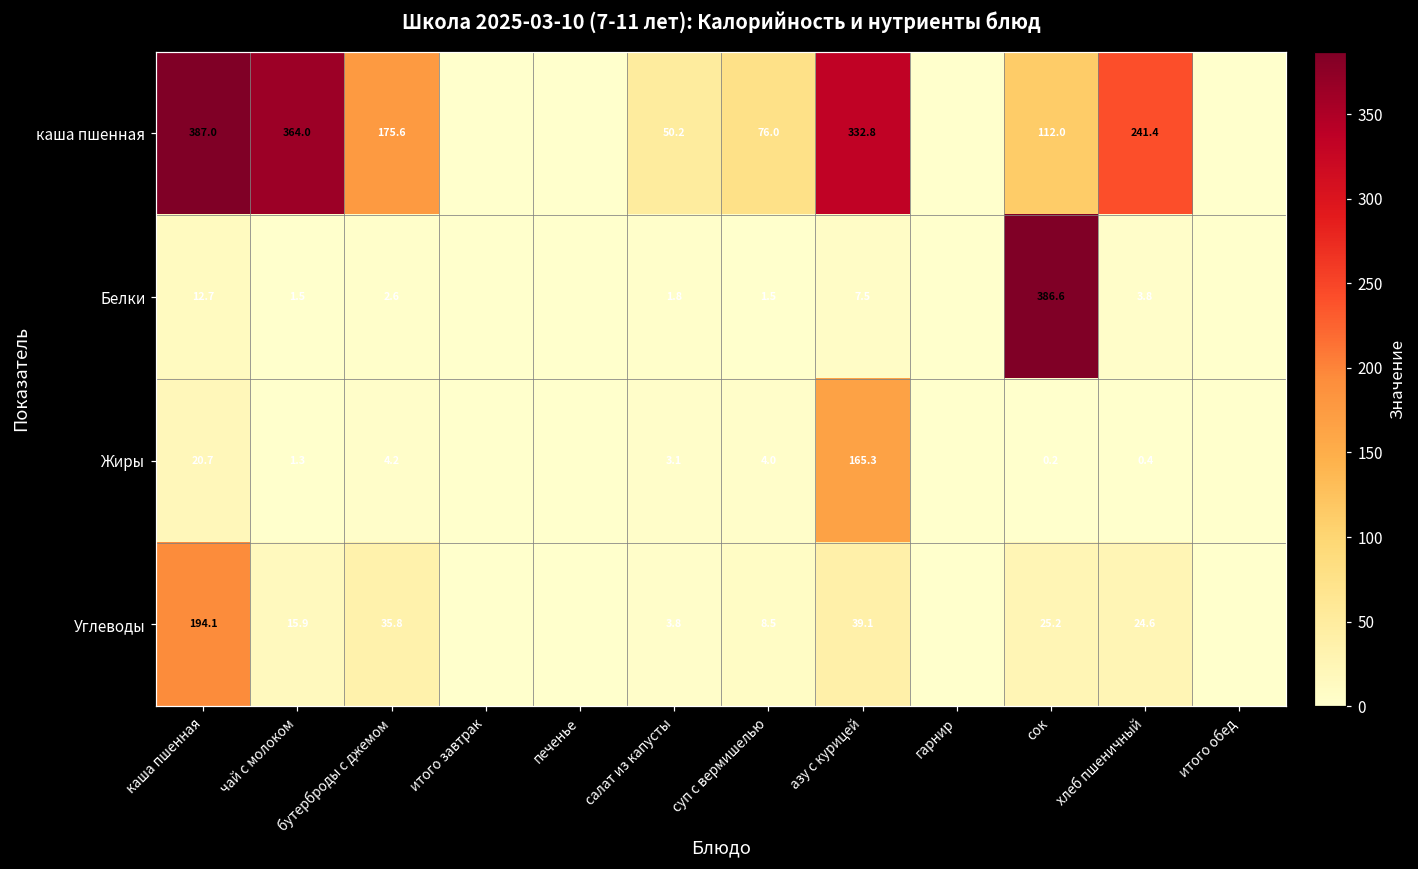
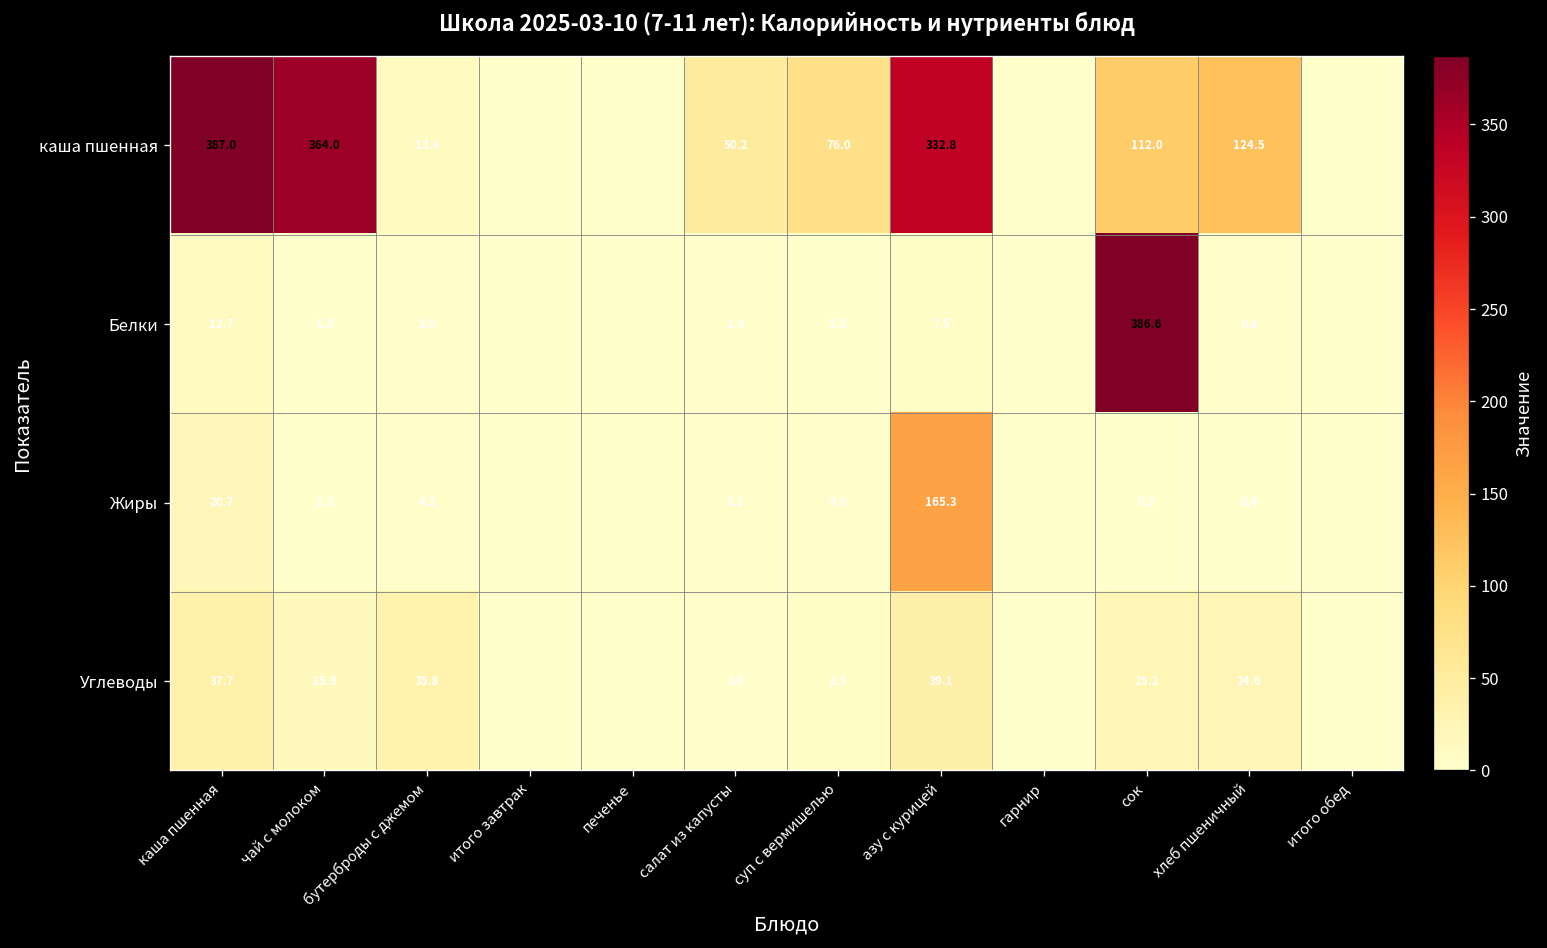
  {
    "каша пшенная": {
      "каша пшенная": 387.0,
      "чай с молоком": 364.0,
-     "бутерброды с джемом": 175.6,
+     "бутерброды с джемом": 13.4,
      "салат из капусты": 50.2,
      "суп с вермишелью": 76.0,
      "азу с курицей": 332.8,
      "сок": 112.0,
-     "хлеб пшеничный": 241.4
+     "хлеб пшеничный": 124.5
    },
    "Белки": {
      "каша пшенная": 12.7,
      "чай с молоком": 1.5,
      "бутерброды с джемом": 2.6,
      "салат из капусты": 1.8,
      "суп с вермишелью": 1.5,
      "азу с курицей": 7.5,
      "сок": 386.6,
      "хлеб пшеничный": 3.8
    },
    "Жиры": {
      "каша пшенная": 20.7,
      "чай с молоком": 1.3,
      "бутерброды с джемом": 4.2,
      "салат из капусты": 3.1,
      "суп с вермишелью": 4.0,
      "азу с курицей": 165.3,
      "сок": 0.2,
      "хлеб пшеничный": 0.4
    },
    "Углеводы": {
-     "каша пшенная": 194.1,
+     "каша пшенная": 37.7,
      "чай с молоком": 15.9,
      "бутерброды с джемом": 35.8,
      "салат из капусты": 3.8,
      "суп с вермишелью": 8.5,
      "азу с курицей": 39.1,
      "сок": 25.2,
      "хлеб пшеничный": 24.6
    }
  }
